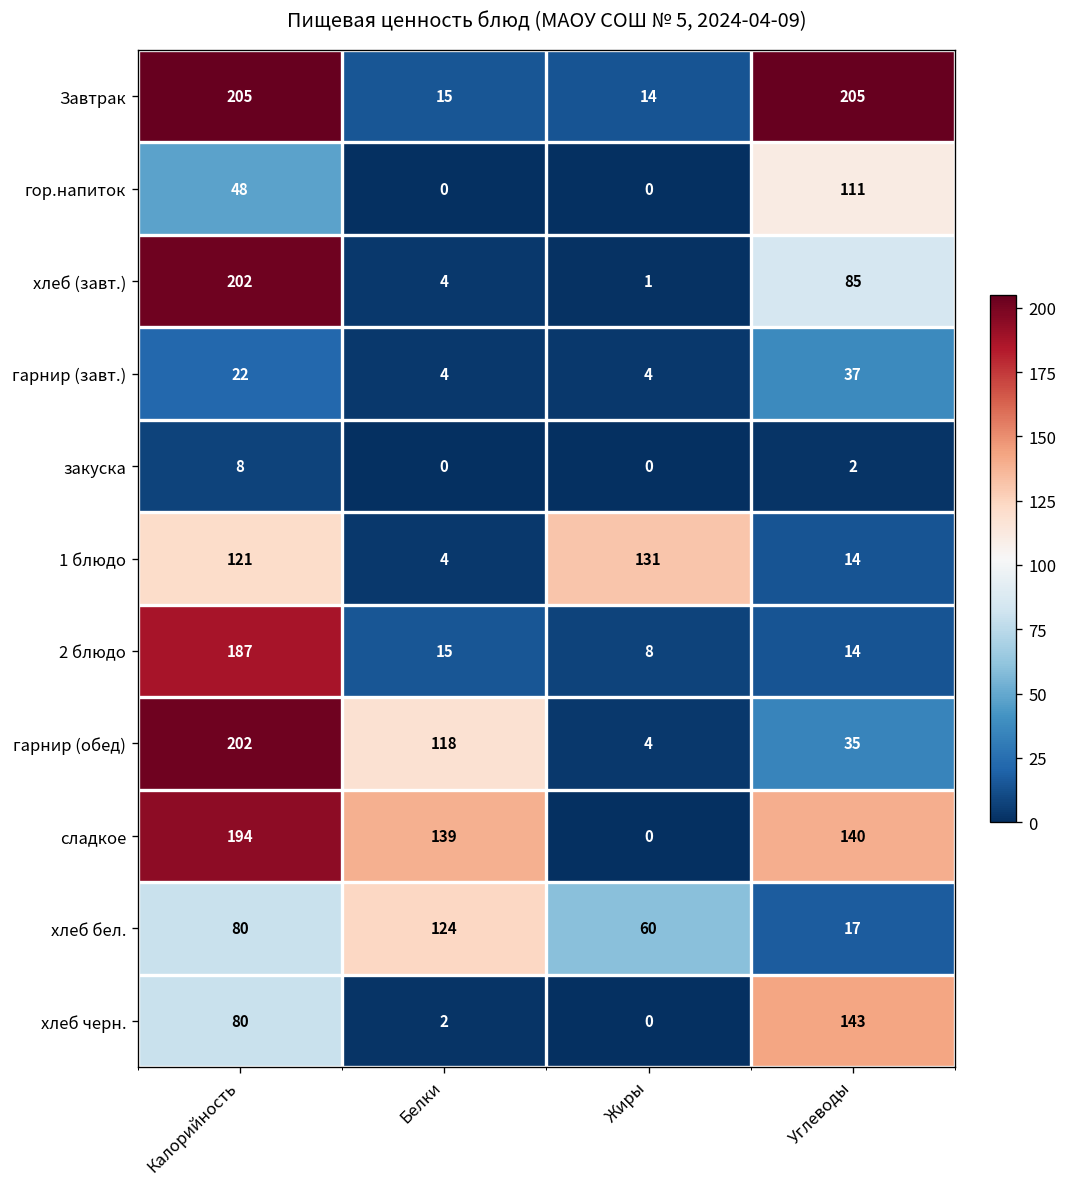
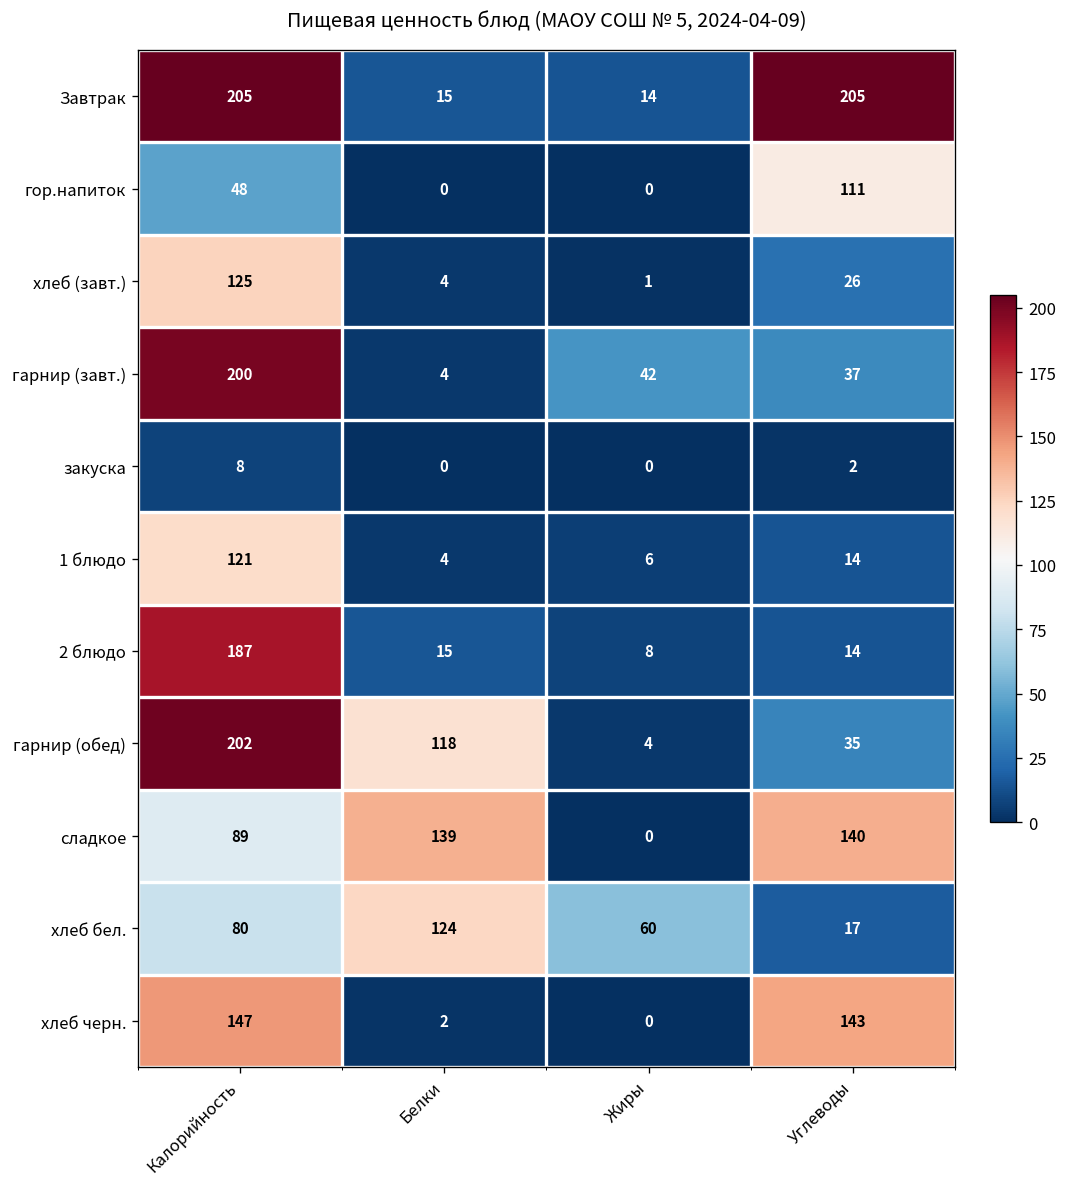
  {
    "Завтрак": {
      "Калорийность": 205,
      "Белки": 15,
      "Жиры": 14,
      "Углеводы": 205
    },
    "гор.напиток": {
      "Калорийность": 48,
      "Белки": 0,
      "Жиры": 0,
      "Углеводы": 111
    },
    "хлеб (завт.)": {
-     "Калорийность": 202,
+     "Калорийность": 125,
      "Белки": 4,
      "Жиры": 1,
-     "Углеводы": 85
+     "Углеводы": 26
    },
    "гарнир (завт.)": {
-     "Калорийность": 22,
+     "Калорийность": 200,
      "Белки": 4,
-     "Жиры": 4,
+     "Жиры": 42,
      "Углеводы": 37
    },
    "закуска": {
      "Калорийность": 8,
      "Белки": 0,
      "Жиры": 0,
      "Углеводы": 2
    },
    "1 блюдо": {
      "Калорийность": 121,
      "Белки": 4,
-     "Жиры": 131,
+     "Жиры": 6,
      "Углеводы": 14
    },
    "2 блюдо": {
      "Калорийность": 187,
      "Белки": 15,
      "Жиры": 8,
      "Углеводы": 14
    },
    "гарнир (обед)": {
      "Калорийность": 202,
      "Белки": 118,
      "Жиры": 4,
      "Углеводы": 35
    },
    "сладкое": {
-     "Калорийность": 194,
+     "Калорийность": 89,
      "Белки": 139,
      "Жиры": 0,
      "Углеводы": 140
    },
    "хлеб бел.": {
      "Калорийность": 80,
      "Белки": 124,
      "Жиры": 60,
      "Углеводы": 17
    },
    "хлеб черн.": {
-     "Калорийность": 80,
+     "Калорийность": 147,
      "Белки": 2,
      "Жиры": 0,
      "Углеводы": 143
    }
  }
